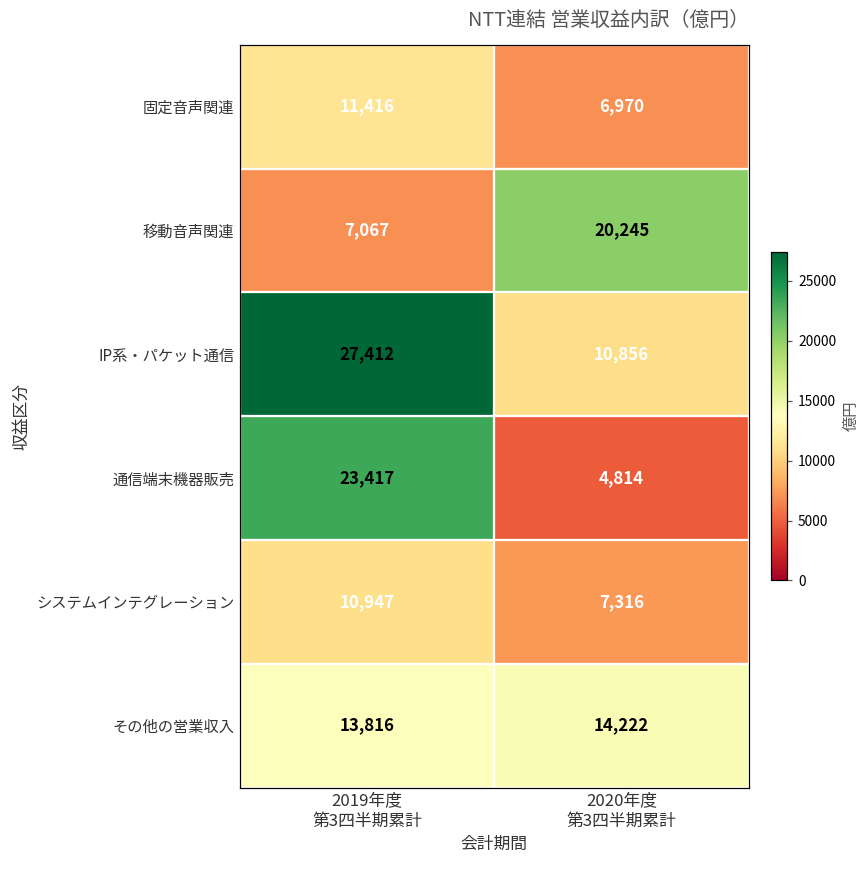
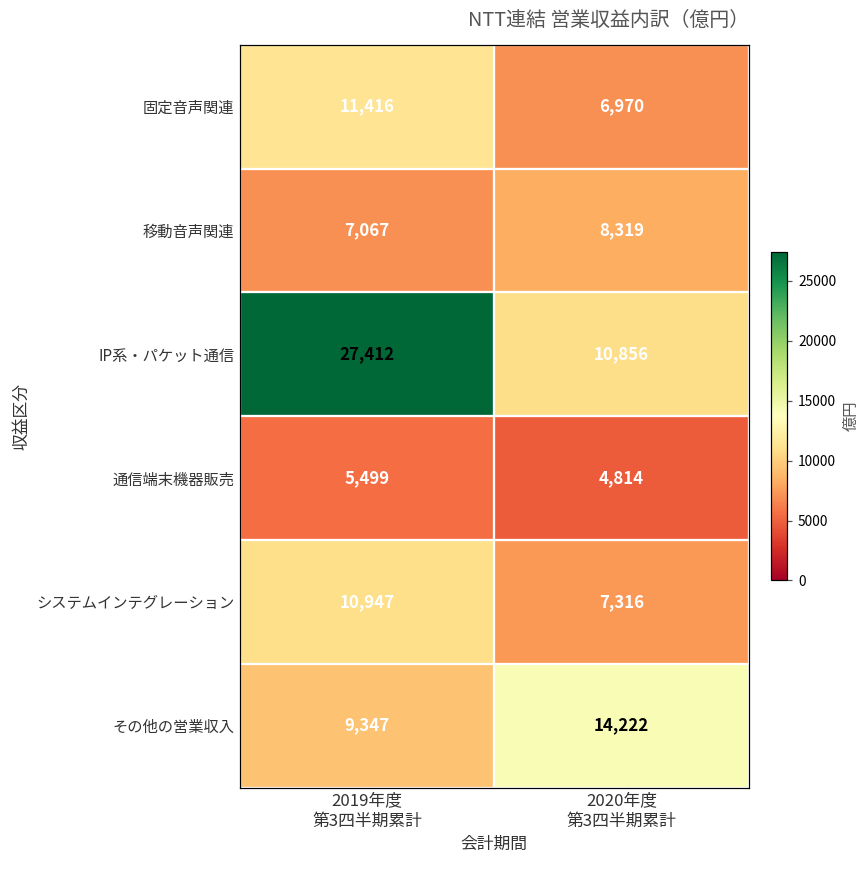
  {
    "固定音声関連": {
      "2019年度 第3四半期累計": "11,416",
      "2020年度 第3四半期累計": "6,970"
    },
    "移動音声関連": {
      "2019年度 第3四半期累計": "7,067",
-     "2020年度 第3四半期累計": "20,245"
+     "2020年度 第3四半期累計": "8,319"
    },
    "IP系・パケット通信": {
      "2019年度 第3四半期累計": "27,412",
      "2020年度 第3四半期累計": "10,856"
    },
    "通信端末機器販売": {
-     "2019年度 第3四半期累計": "23,417",
+     "2019年度 第3四半期累計": "5,499",
      "2020年度 第3四半期累計": "4,814"
    },
    "システムインテグレーション": {
      "2019年度 第3四半期累計": "10,947",
      "2020年度 第3四半期累計": "7,316"
    },
    "その他の営業収入": {
-     "2019年度 第3四半期累計": "13,816",
+     "2019年度 第3四半期累計": "9,347",
      "2020年度 第3四半期累計": "14,222"
    }
  }
